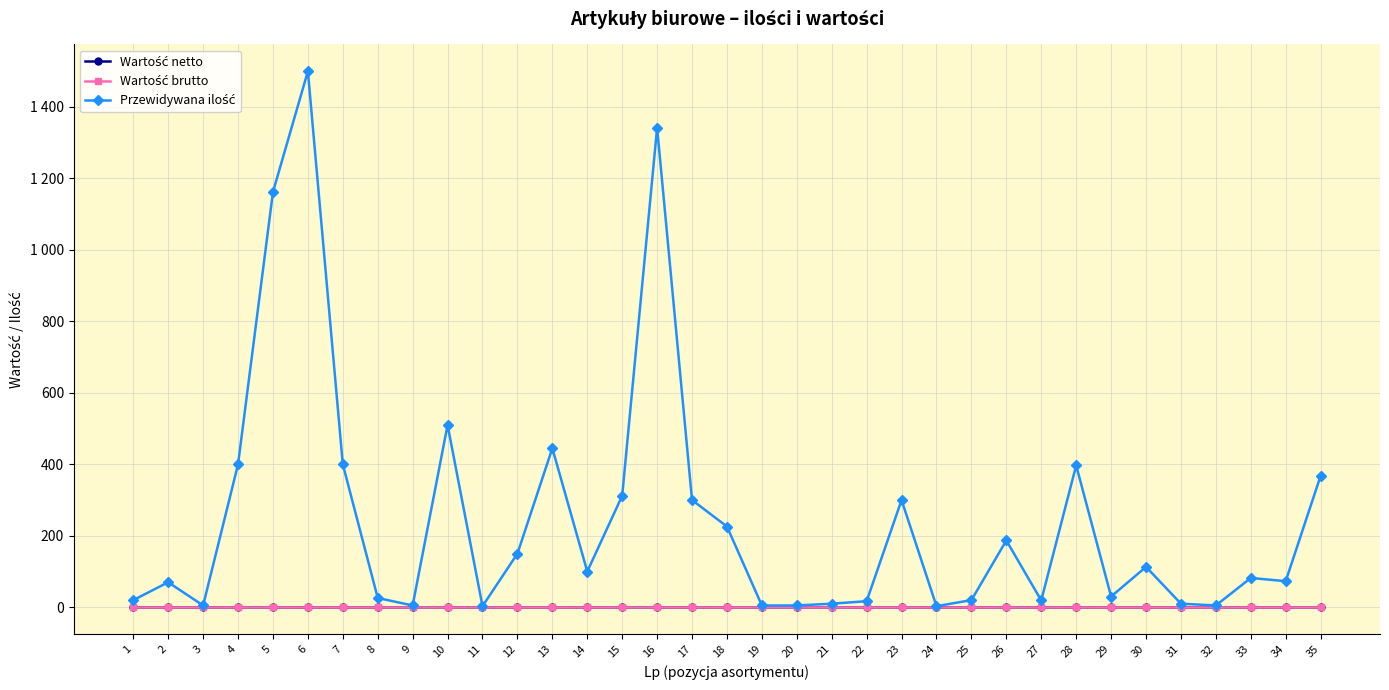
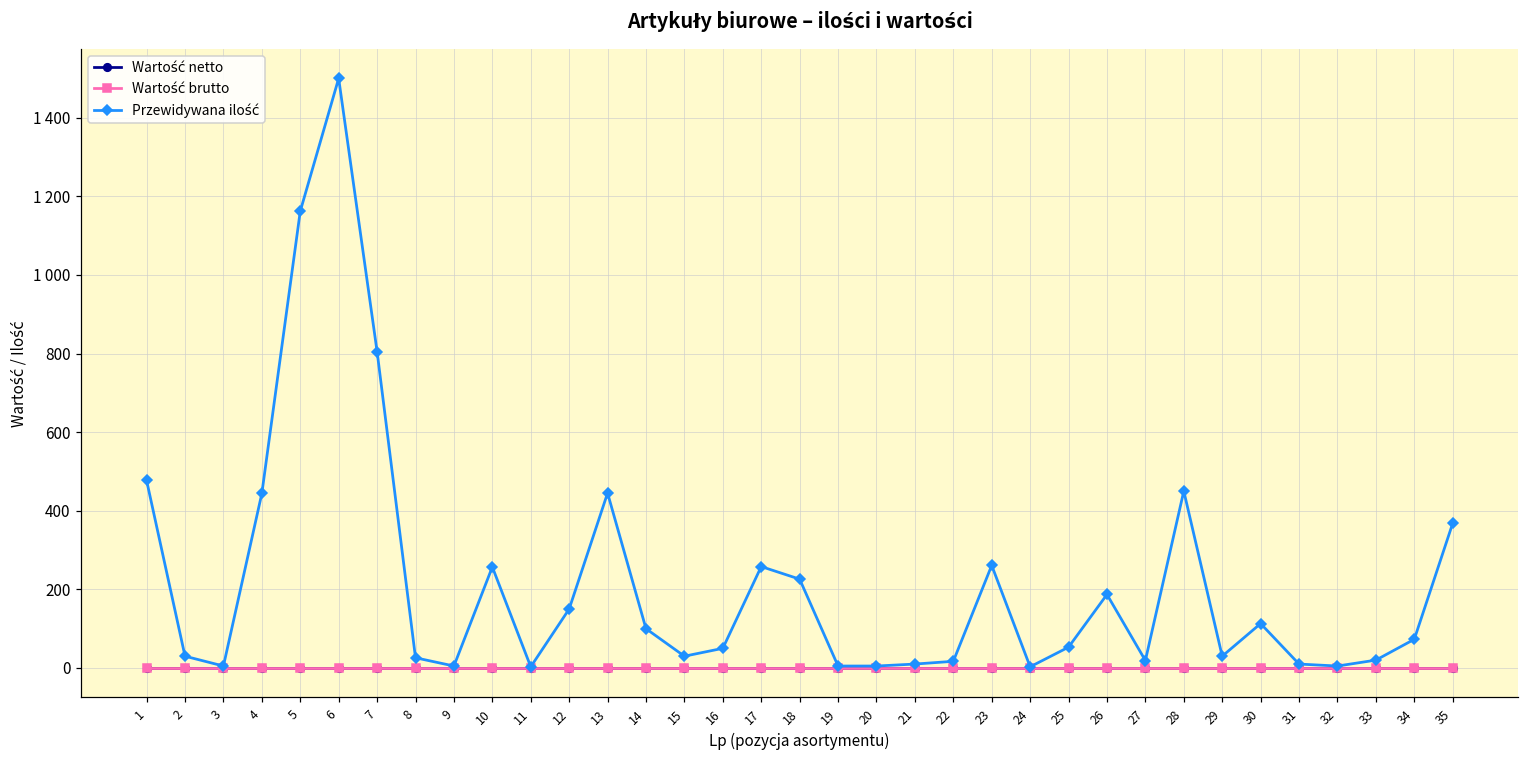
  {
    "Wartość brutto": {
      "1": 0,
      "2": 0,
      "4": 0,
      "5": 0,
      "6": 0,
      "7": 0,
      "8": 0,
      "10": 0,
      "12": 0,
      "13": 0,
      "14": 0,
      "15": 0,
      "16": 0,
      "17": 0,
      "18": 0,
      "21": 0,
      "22": 0,
      "23": 0,
      "25": 0,
      "26": 0,
      "27": 0,
      "28": 0,
      "29": 0,
      "30": 0,
      "31": 0,
      "33": 0,
      "34": 0,
      "35": 0
    },
    "Przewidywana ilość": {
-     "1": 20,
-     "2": 70,
-     "4": 400,
+     "1": 480,
+     "2": 30,
+     "4": 440,
      "5": 1160,
      "6": 1500,
-     "7": 400,
+     "7": 810,
      "8": 30,
-     "10": 510,
+     "10": 260,
      "12": 150,
      "13": 450,
      "14": 100,
-     "15": 310,
-     "16": 1340,
-     "17": 300,
+     "15": 30,
+     "16": 50,
+     "17": 260,
      "18": 230,
      "21": 10,
      "22": 20,
-     "23": 300,
-     "25": 20,
+     "23": 260,
+     "25": 50,
      "26": 190,
      "27": 20,
-     "28": 400,
+     "28": 450,
      "29": 30,
      "30": 110,
      "31": 10,
-     "33": 80,
+     "33": 20,
      "34": 70,
      "35": 370
    }
  }
